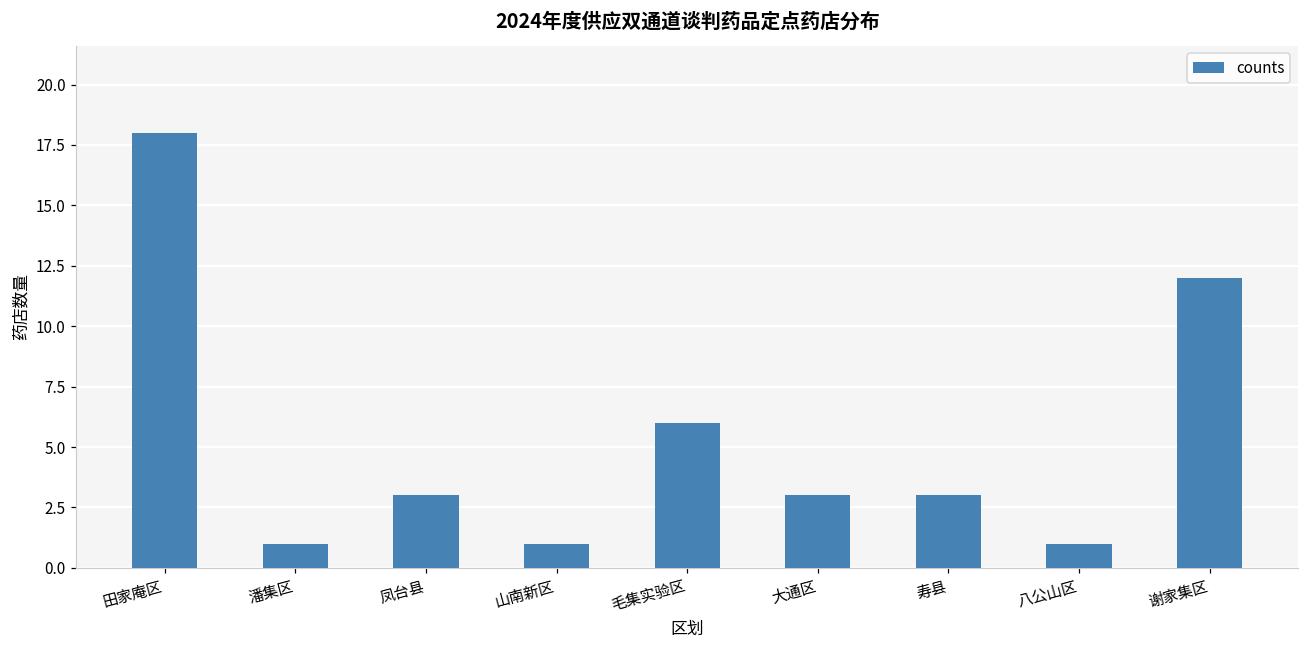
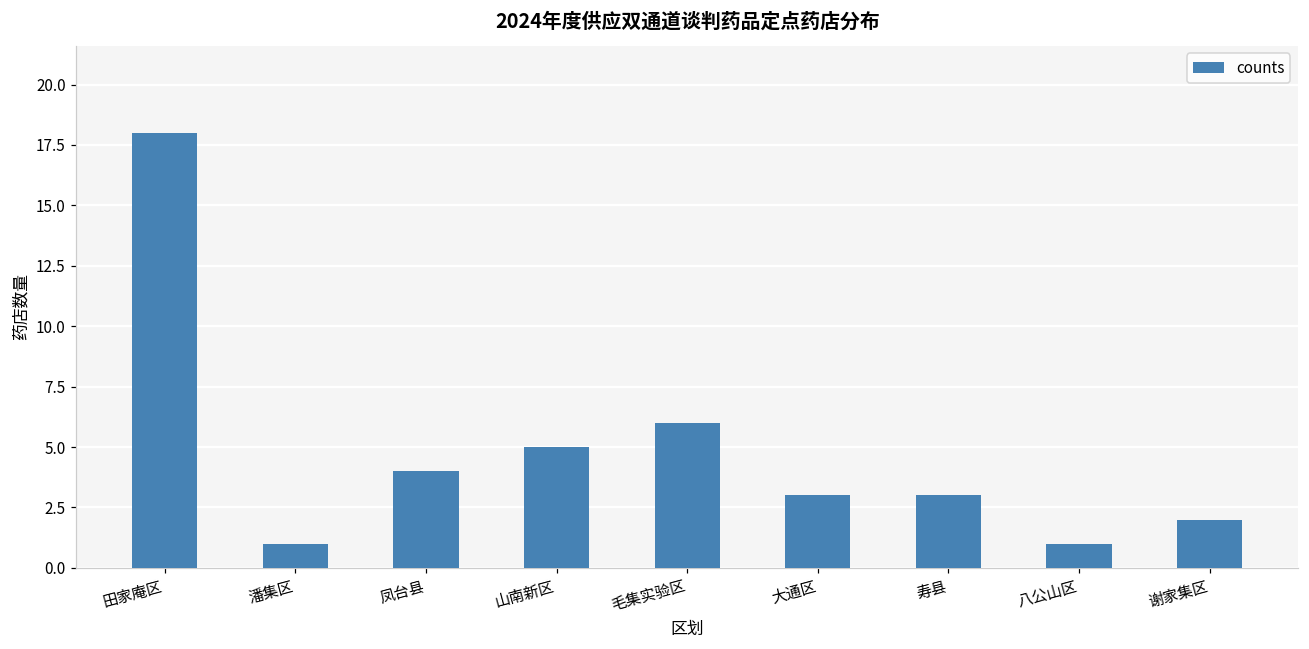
  {
    "田家庵区": 18,
    "潘集区": 1,
-   "凤台县": 3,
-   "山南新区": 1,
+   "凤台县": 4,
+   "山南新区": 5,
    "毛集实验区": 6,
    "大通区": 3,
    "寿县": 3,
    "八公山区": 1,
-   "谢家集区": 12
+   "谢家集区": 2
  }
